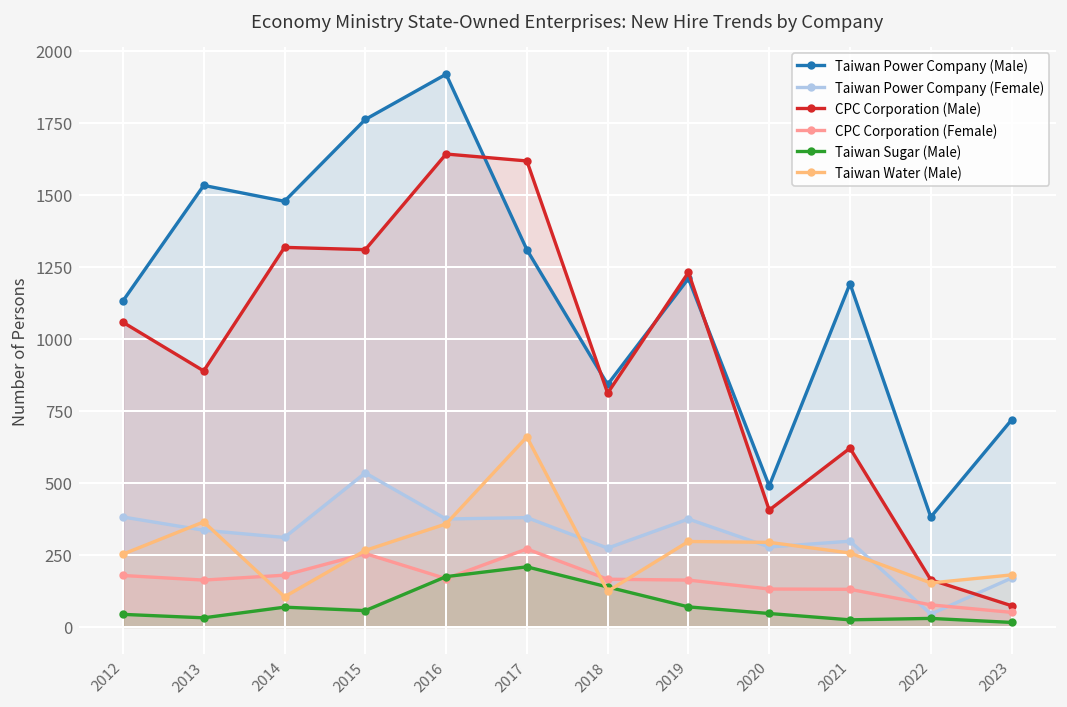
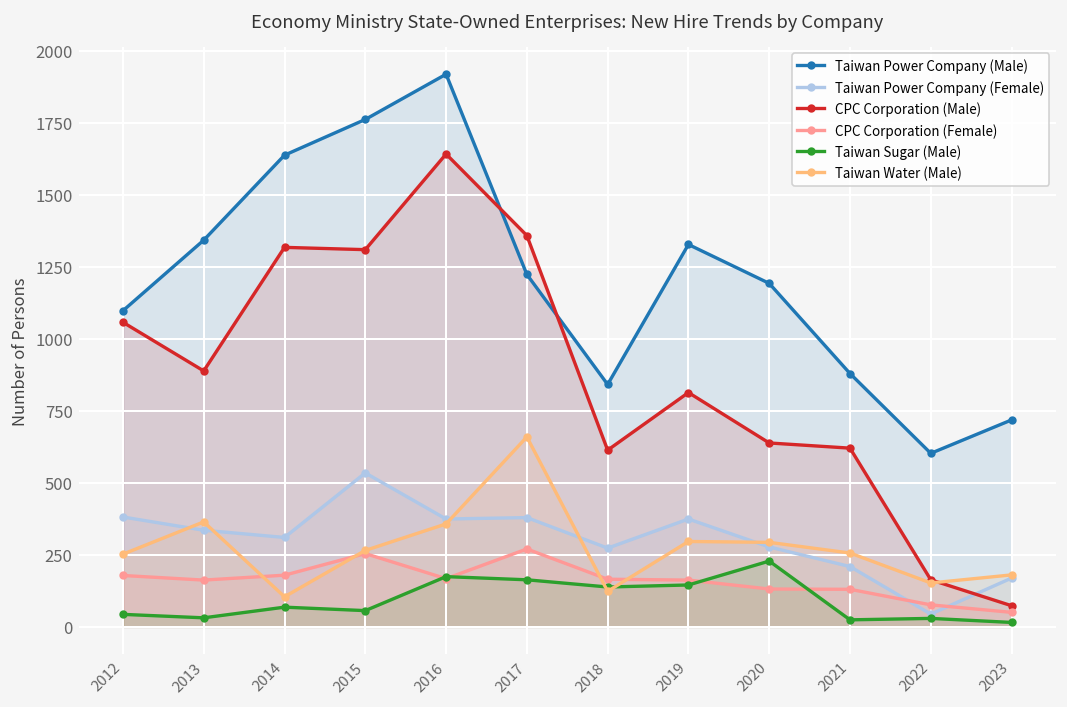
  {
    "Taiwan Power Company (Male)": {
-     "2012": 1130,
-     "2013": 1530,
-     "2014": 1480,
+     "2012": 1100,
+     "2013": 1340,
+     "2014": 1640,
      "2015": 1760,
      "2016": 1920,
-     "2017": 1310,
+     "2017": 1220,
      "2018": 840,
-     "2019": 1210,
-     "2020": 490,
-     "2021": 1190,
-     "2022": 380,
+     "2019": 1330,
+     "2020": 1190,
+     "2021": 880,
+     "2022": 600,
      "2023": 720
    },
    "Taiwan Power Company (Female)": {
      "2012": 380,
      "2013": 340,
      "2014": 310,
      "2015": 530,
      "2016": 370,
      "2017": 380,
      "2018": 270,
      "2019": 370,
      "2020": 280,
-     "2021": 300,
+     "2021": 210,
      "2022": 40,
      "2023": 170
    },
    "CPC Corporation (Male)": {
      "2012": 1060,
      "2013": 890,
      "2014": 1320,
      "2015": 1310,
      "2016": 1640,
-     "2017": 1620,
-     "2018": 810,
-     "2019": 1230,
-     "2020": 410,
+     "2017": 1360,
+     "2018": 610,
+     "2019": 810,
+     "2020": 640,
      "2021": 620,
      "2022": 160,
      "2023": 70
    },
    "Taiwan Sugar (Male)": {
      "2012": 40,
      "2013": 30,
      "2014": 70,
      "2015": 60,
-     "2017": 210,
+     "2017": 160,
      "2018": 140,
-     "2019": 70,
-     "2020": 50,
+     "2019": 150,
+     "2020": 230,
      "2021": 20,
      "2022": 30,
      "2023": 20
    }
  }
